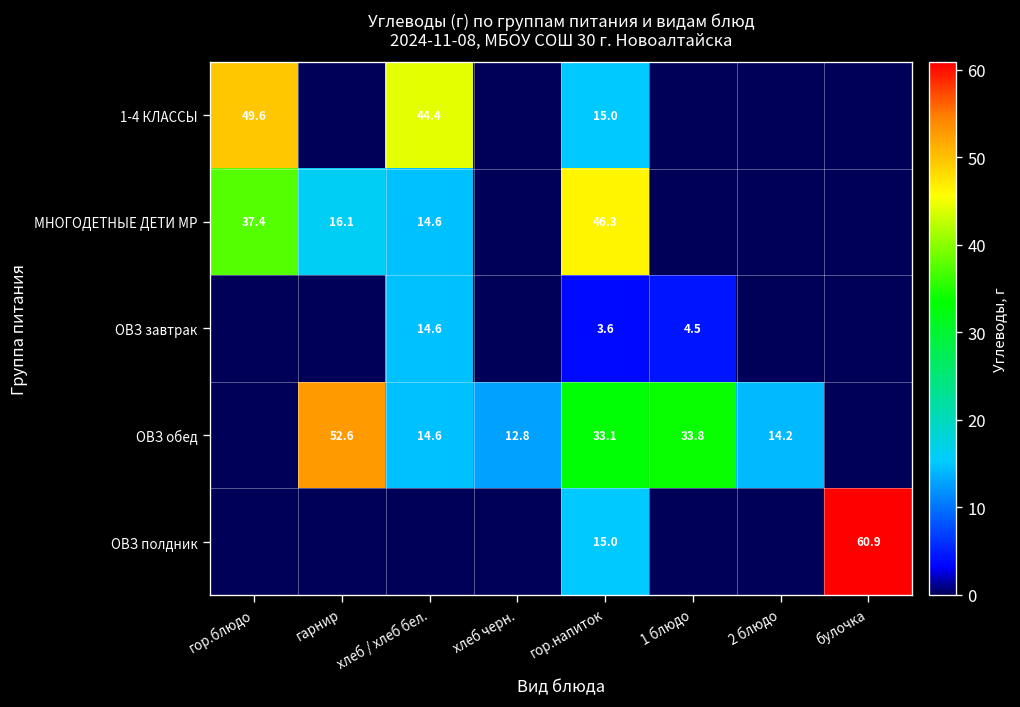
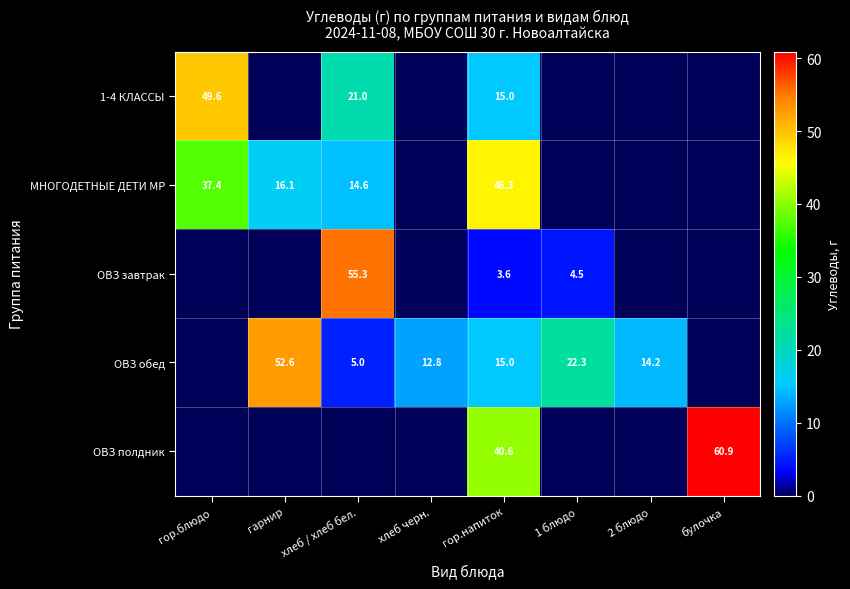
  {
    "1-4 КЛАССЫ": {
      "гор.блюдо": 49.6,
-     "хлеб / хлеб бел.": 44.4,
+     "хлеб / хлеб бел.": 21.0,
      "гор.напиток": 15.0
    },
    "МНОГОДЕТНЫЕ ДЕТИ МР": {
      "гор.блюдо": 37.4,
      "гарнир": 16.1,
      "хлеб / хлеб бел.": 14.6,
      "гор.напиток": 46.3
    },
    "ОВЗ завтрак": {
-     "хлеб / хлеб бел.": 14.6,
+     "хлеб / хлеб бел.": 55.3,
      "гор.напиток": 3.6,
      "1 блюдо": 4.5
    },
    "ОВЗ обед": {
      "гарнир": 52.6,
-     "хлеб / хлеб бел.": 14.6,
+     "хлеб / хлеб бел.": 5.0,
      "хлеб черн.": 12.8,
-     "гор.напиток": 33.1,
-     "1 блюдо": 33.8,
+     "гор.напиток": 15.0,
+     "1 блюдо": 22.3,
      "2 блюдо": 14.2
    },
    "ОВЗ полдник": {
-     "гор.напиток": 15.0,
+     "гор.напиток": 40.6,
      "булочка": 60.9
    }
  }
